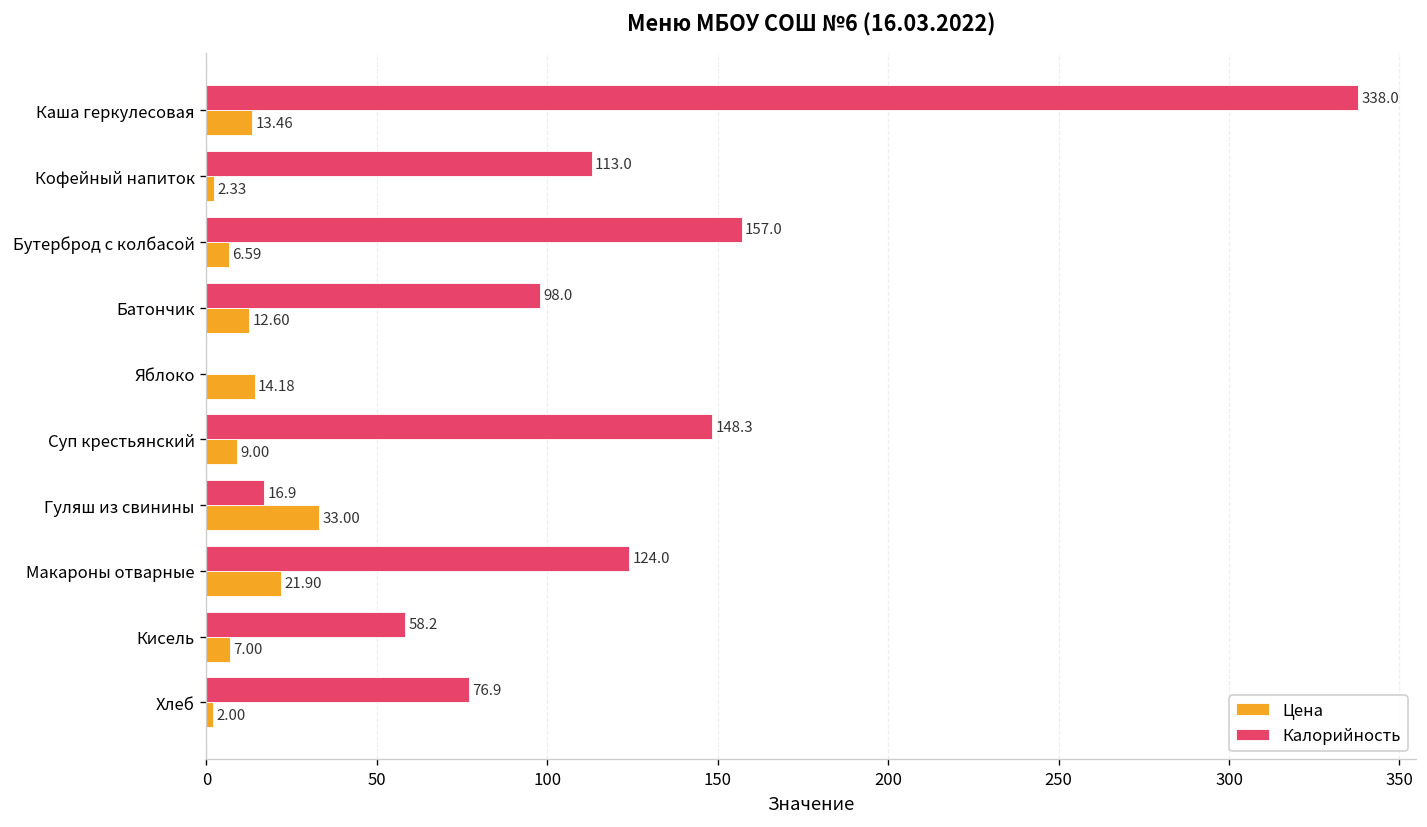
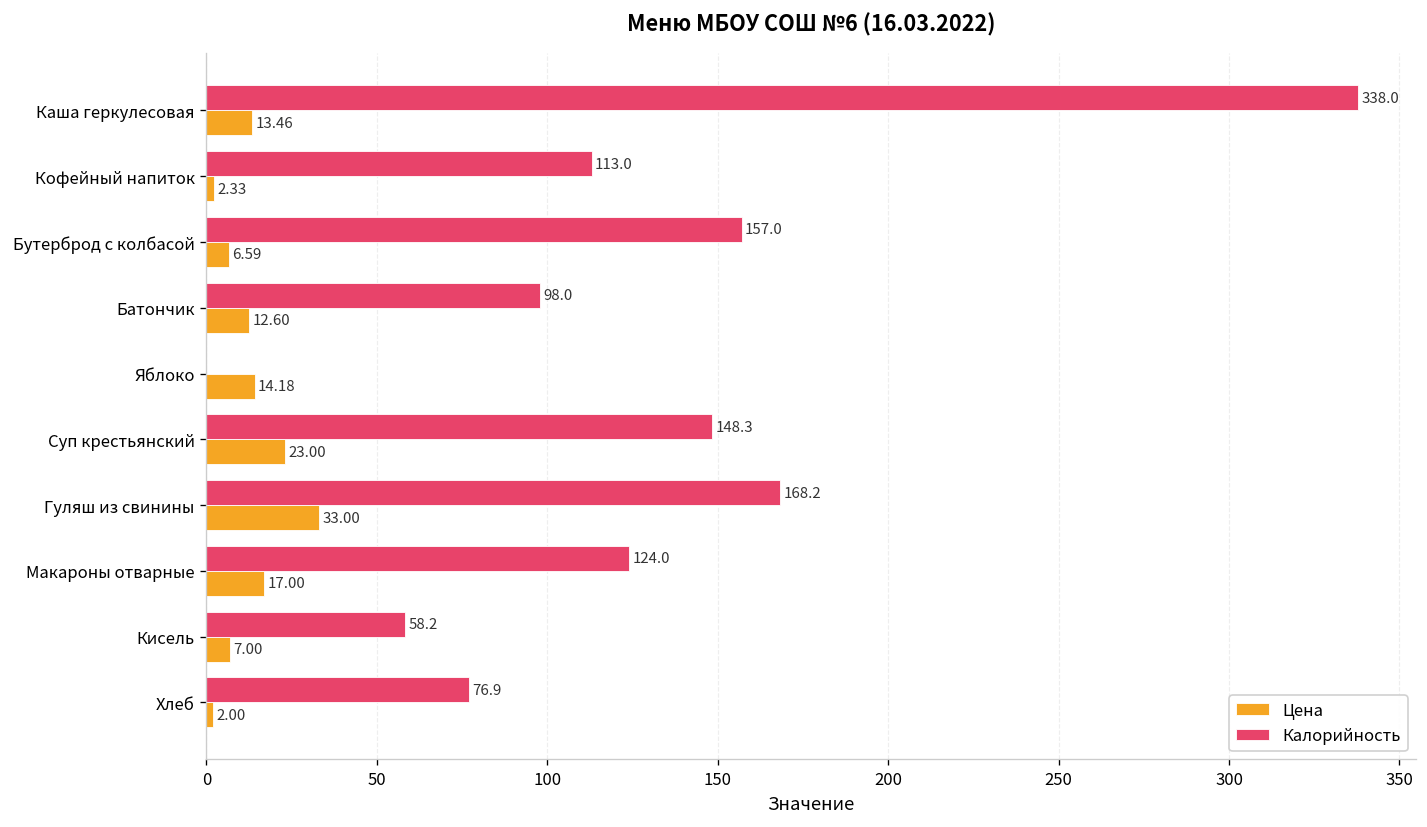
  {
    "Цена": {
      "Каша геркулесовая": 13.46,
      "Кофейный напиток": 2.33,
      "Бутерброд с колбасой": 6.59,
      "Батончик": 12.60,
      "Яблоко": 14.18,
-     "Суп крестьянский": 9.00,
+     "Суп крестьянский": 23.00,
      "Гуляш из свинины": 33.00,
-     "Макароны отварные": 21.90,
+     "Макароны отварные": 17.00,
      "Кисель": 7.00,
      "Хлеб": 2.00
    },
    "Калорийность": {
      "Каша геркулесовая": 338.0,
      "Кофейный напиток": 113.0,
      "Бутерброд с колбасой": 157.0,
      "Батончик": 98.0,
      "Суп крестьянский": 148.3,
-     "Гуляш из свинины": 16.9,
+     "Гуляш из свинины": 168.2,
      "Макароны отварные": 124.0,
      "Кисель": 58.2,
      "Хлеб": 76.9
    }
  }
